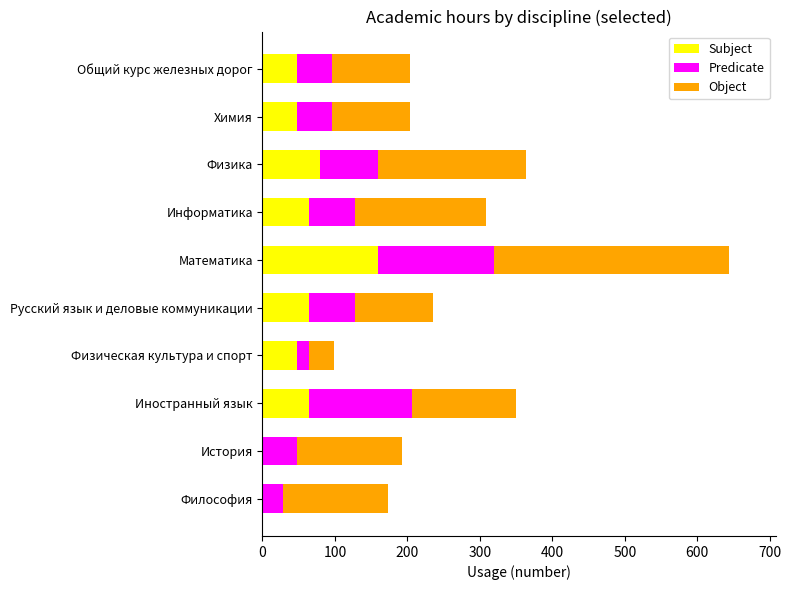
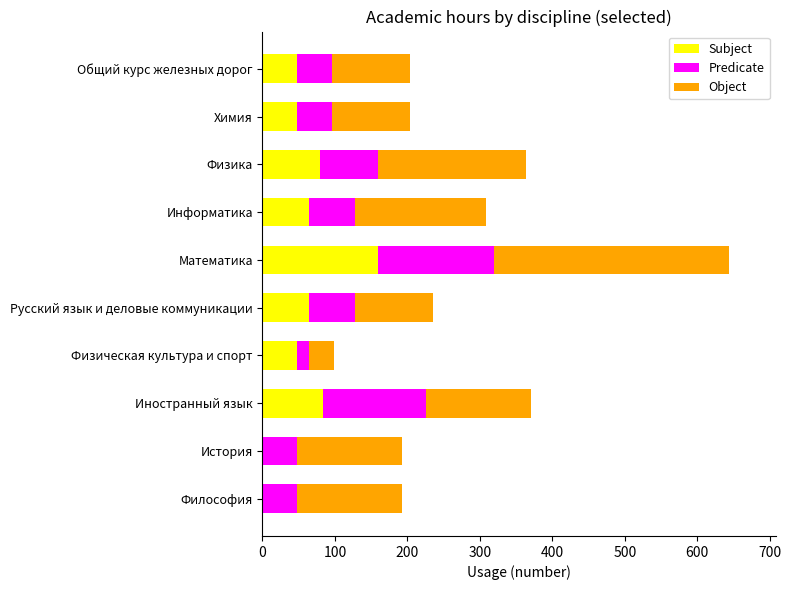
  {
    "Subject": {
      "Общий курс железных дорог": 50,
      "Химия": 50,
      "Физика": 80,
      "Информатика": 60,
      "Математика": 160,
      "Русский язык и деловые коммуникации": 60,
      "Физическая культура и спорт": 50,
-     "Иностранный язык": 60,
+     "Иностранный язык": 80,
      "История": 0,
      "Философия": 0
    },
    "Predicate": {
      "Общий курс железных дорог": 50,
      "Химия": 50,
      "Физика": 80,
      "Информатика": 60,
      "Математика": 160,
      "Русский язык и деловые коммуникации": 60,
      "Физическая культура и спорт": 20,
      "Иностранный язык": 140,
      "История": 50,
-     "Философия": 30
+     "Философия": 50
    },
    "Object": {
      "Общий курс железных дорог": 110,
      "Химия": 110,
      "Физика": 200,
      "Информатика": 180,
      "Математика": 320,
      "Русский язык и деловые коммуникации": 110,
      "Физическая культура и спорт": 40,
      "Иностранный язык": 140,
      "История": 140,
      "Философия": 140
    }
  }
